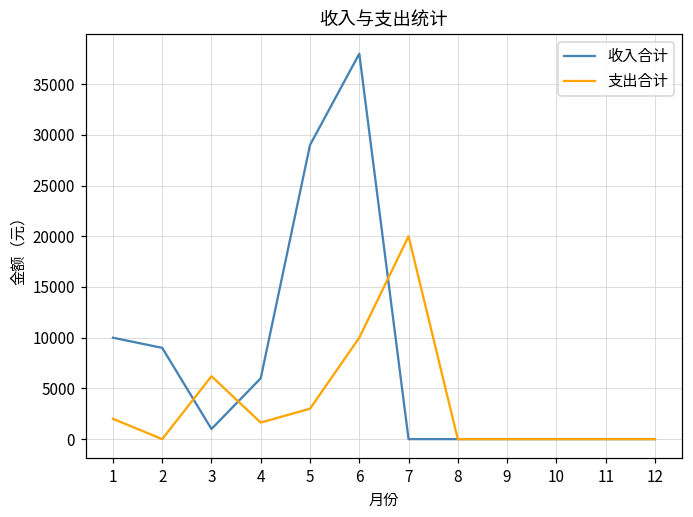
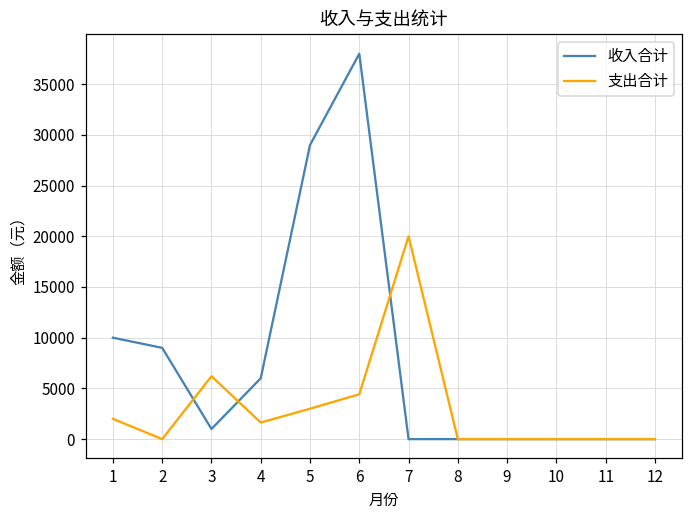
  {
    "收入合计": {
      "1": 10000,
      "2": 9000,
      "3": 1000,
      "4": 6000,
      "5": 29000,
      "6": 38000,
      "7": 0
    },
    "支出合计": {
      "1": 2000,
      "2": 0,
      "3": 6000,
      "4": 2000,
      "5": 3000,
-     "6": 10000,
+     "6": 4000,
      "7": 20000
    }
  }
